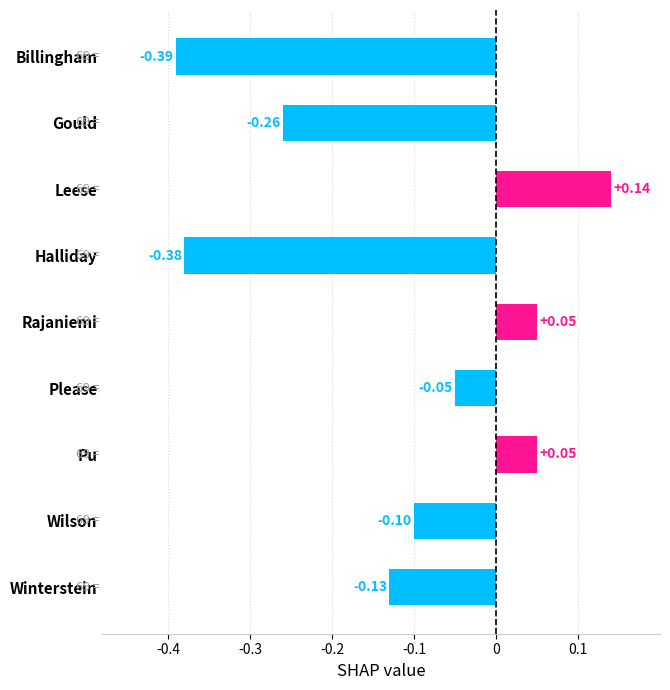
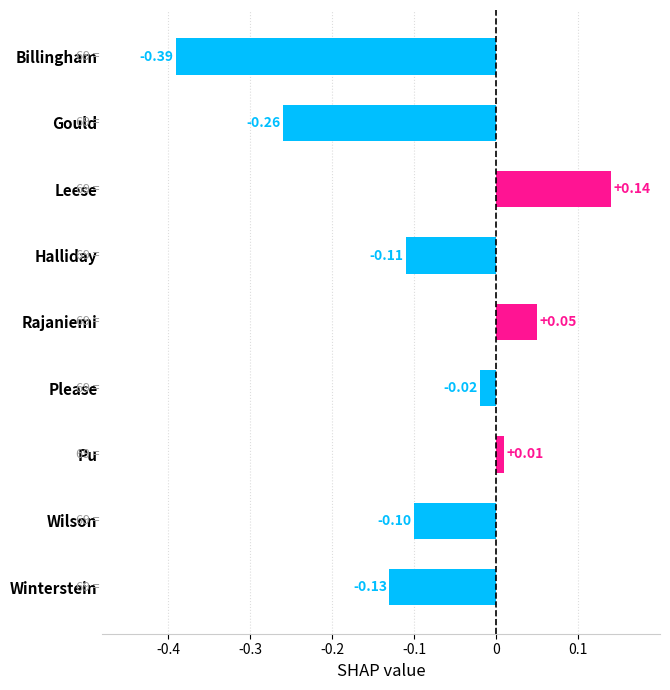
  {
    "Billingham": "-0.39",
    "Gould": "-0.26",
    "Leese": "+0.14",
-   "Halliday": "-0.38",
+   "Halliday": "-0.11",
    "Rajaniemi": "+0.05",
-   "Please": "-0.05",
-   "Pu": "+0.05",
+   "Please": "-0.02",
+   "Pu": "+0.01",
    "Wilson": "-0.10",
    "Winterstein": "-0.13"
  }
